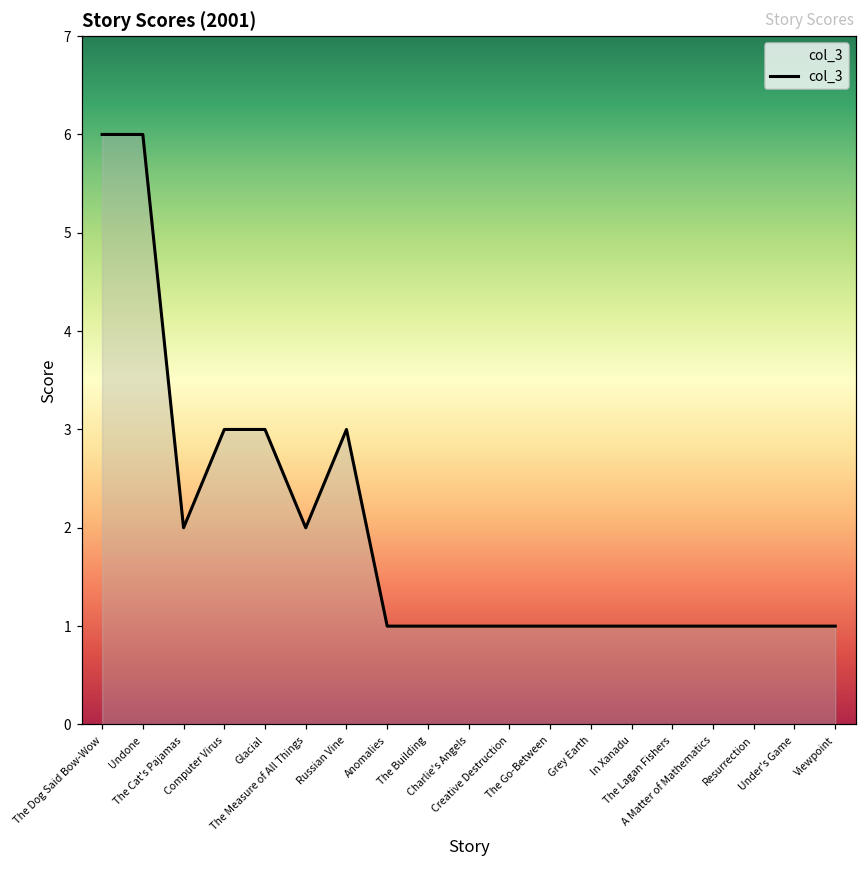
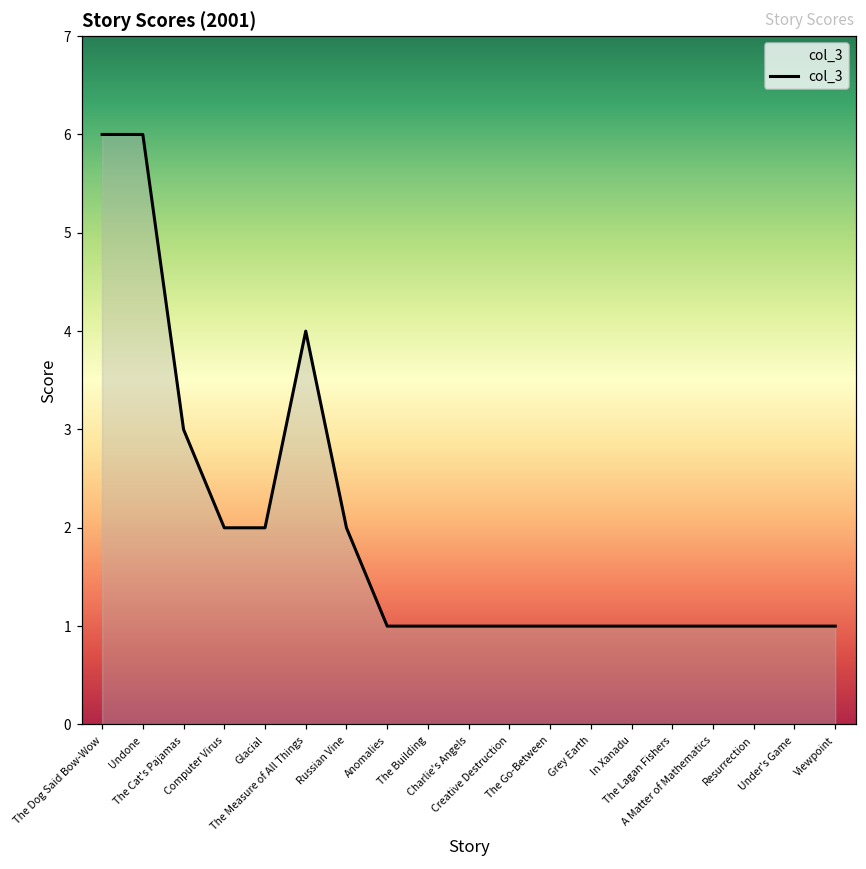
  {
    "The Dog Said Bow-Wow": 6,
    "Undone": 6,
-   "The Cat's Pajamas": 2,
-   "Computer Virus": 3,
-   "Glacial": 3,
-   "The Measure of All Things": 2,
-   "Russian Vine": 3,
+   "The Cat's Pajamas": 3,
+   "Computer Virus": 2,
+   "Glacial": 2,
+   "The Measure of All Things": 4,
+   "Russian Vine": 2,
    "Anomalies": 1,
    "The Building": 1,
    "Charlie's Angels": 1,
    "Creative Destruction": 1,
    "The Go-Between": 1,
    "Grey Earth": 1,
    "In Xanadu": 1,
    "The Lagan Fishers": 1,
    "A Matter of Mathematics": 1,
    "Resurrection": 1,
    "Under's Game": 1,
    "Viewpoint": 1
  }
